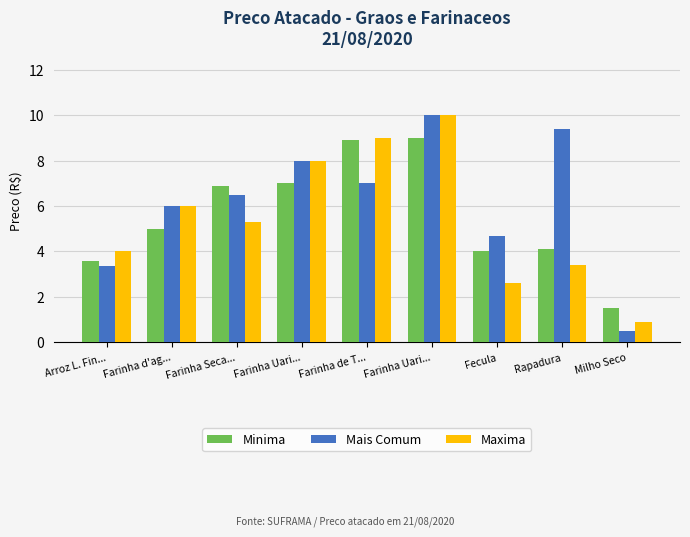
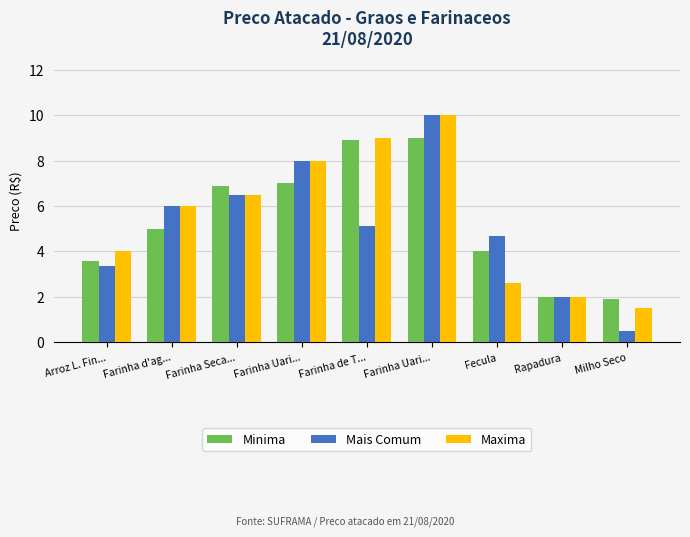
  {
    "Minima": {
      "Arroz L. Fin...": 3.6,
      "Farinha d'ag...": 5.0,
      "Farinha Seca...": 6.9,
      "Farinha de T...": 8.9,
      "Fecula": 4.0,
-     "Rapadura": 4.1,
-     "Milho Seco": 1.5
+     "Rapadura": 2.0,
+     "Milho Seco": 1.9
    },
    "Mais Comum": {
      "Arroz L. Fin...": 3.4,
      "Farinha d'ag...": 6.0,
      "Farinha Seca...": 6.5,
-     "Farinha de T...": 7.0,
+     "Farinha de T...": 5.1,
      "Fecula": 4.7,
-     "Rapadura": 9.4,
+     "Rapadura": 2.0,
      "Milho Seco": 0.5
    },
    "Maxima": {
      "Arroz L. Fin...": 4.0,
      "Farinha d'ag...": 6.0,
-     "Farinha Seca...": 5.3,
+     "Farinha Seca...": 6.5,
      "Farinha de T...": 9.0,
      "Fecula": 2.6,
-     "Rapadura": 3.4,
-     "Milho Seco": 0.9
+     "Rapadura": 2.0,
+     "Milho Seco": 1.5
    }
  }
